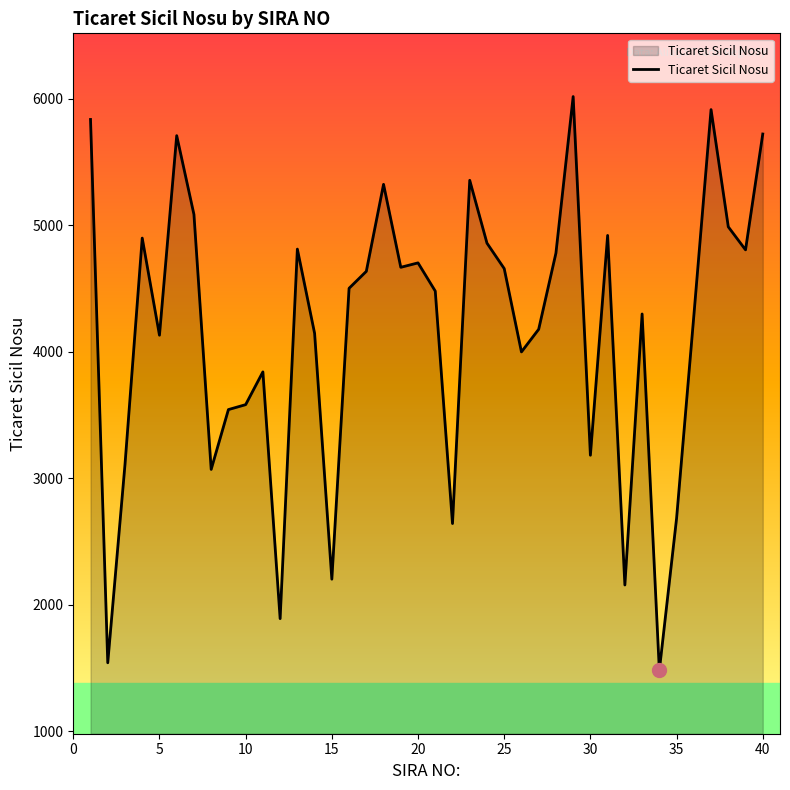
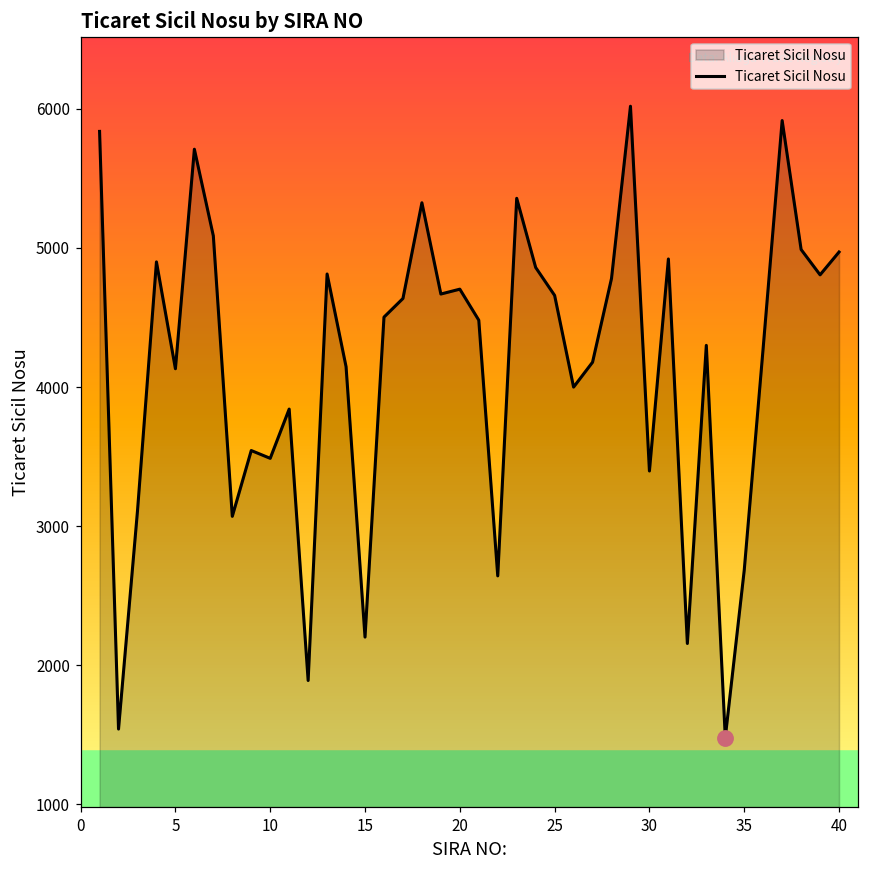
  {
    "Ticaret Sicil Nosu": {
      "5": 4130,
-     "10": 3580,
+     "10": 3490,
      "15": 2200,
      "20": 4700,
      "25": 4660,
-     "30": 3180,
+     "30": 3400,
      "35": 2680,
-     "40": 5720
+     "40": 4970
    }
  }
